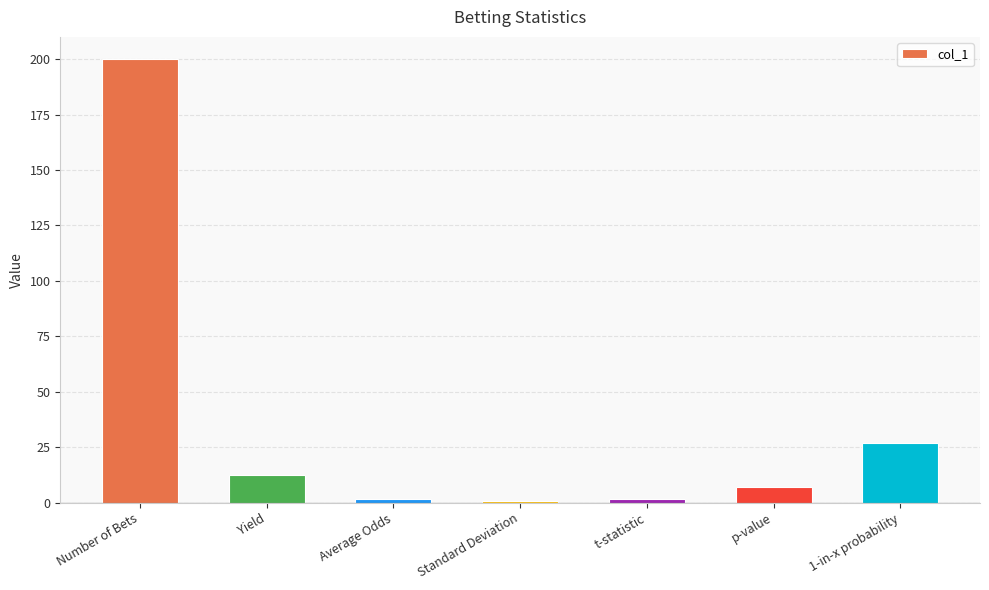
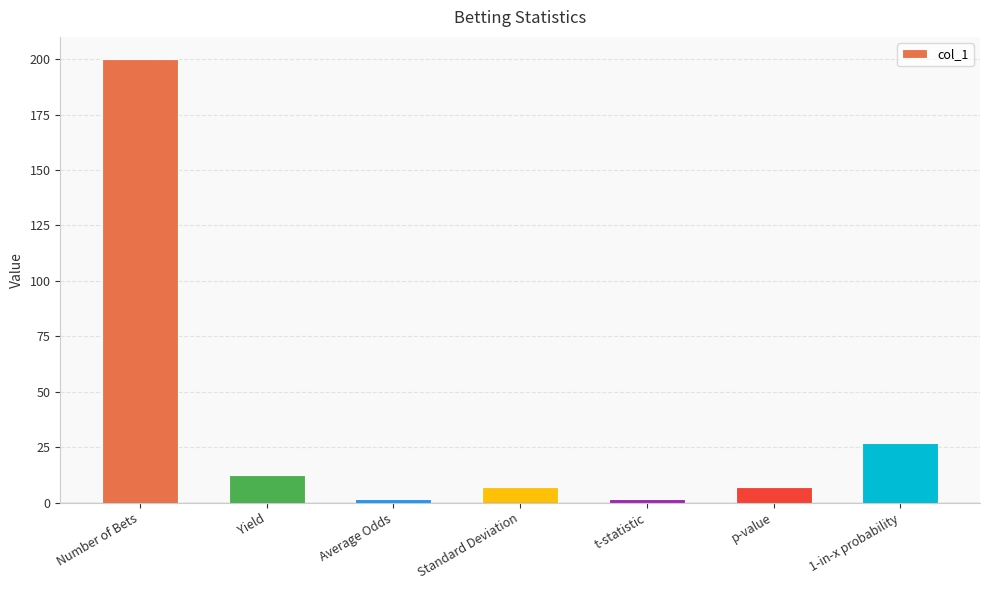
  {
    "Number of Bets": 200,
    "Yield": 13,
    "Average Odds": 2,
-   "Standard Deviation": 1,
+   "Standard Deviation": 7,
    "t-statistic": 2,
    "p-value": 7,
    "1-in-x probability": 27
  }
